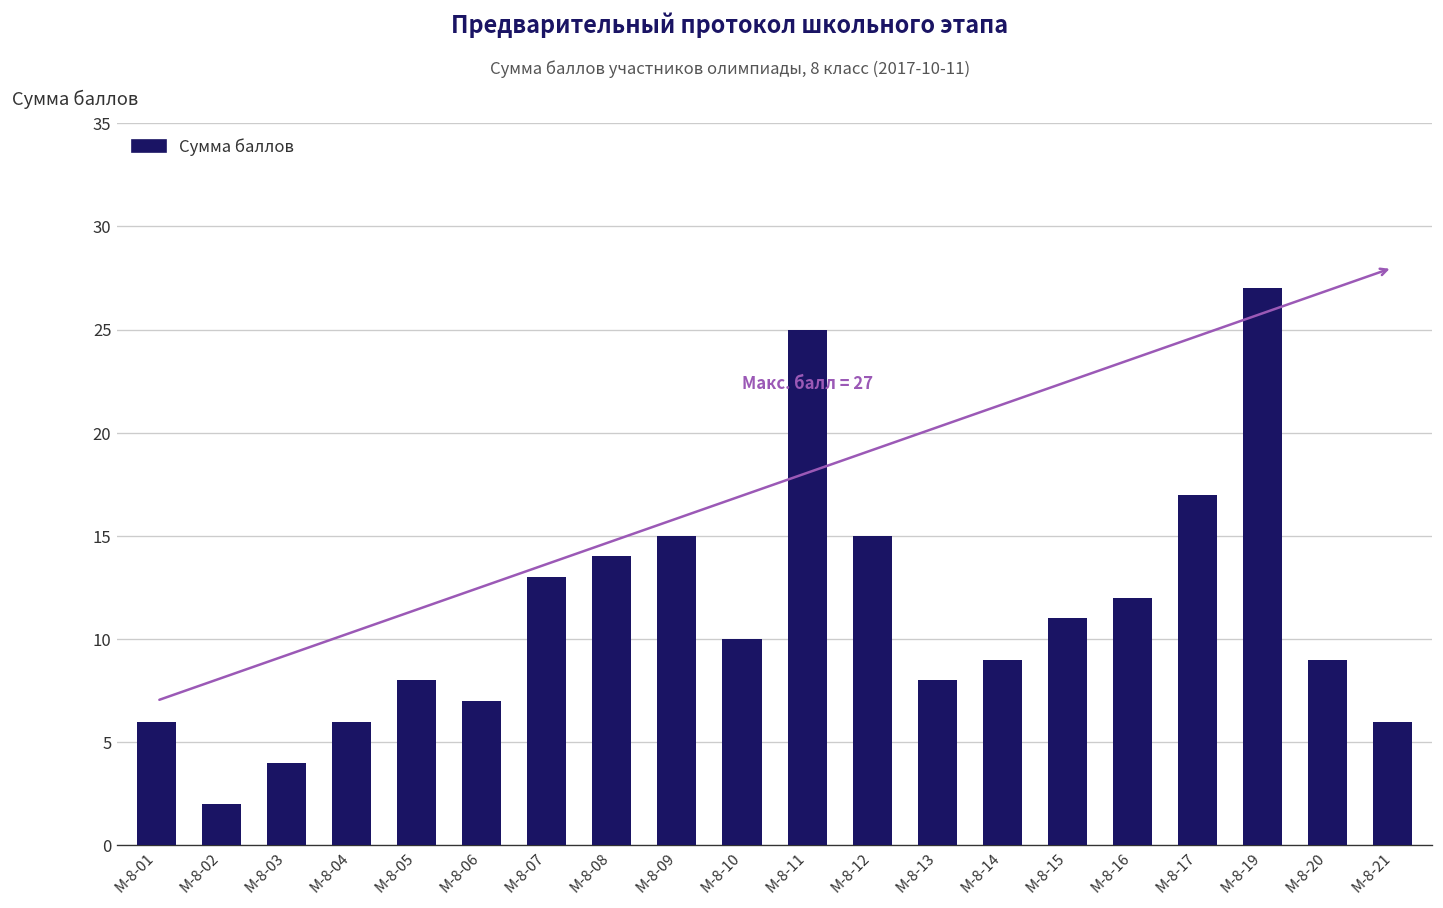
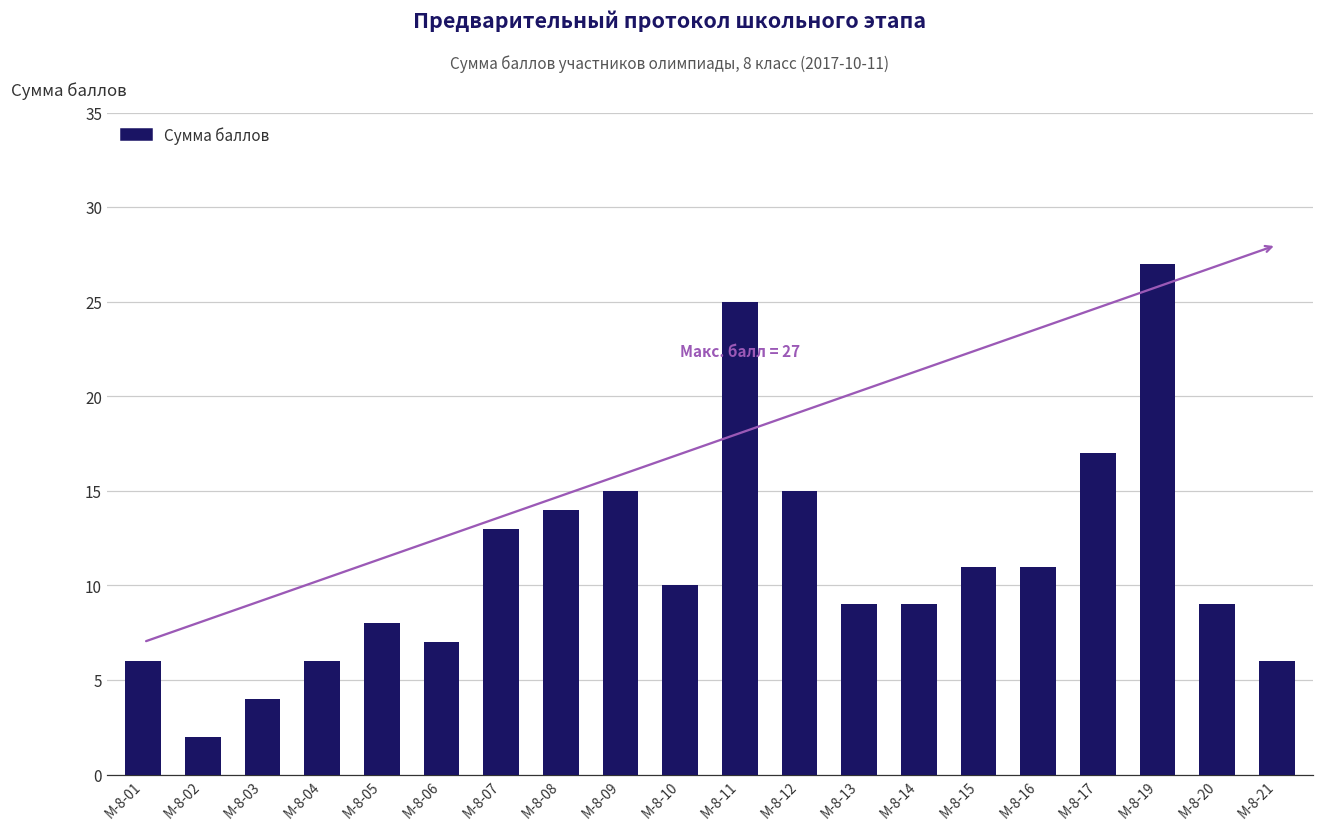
  {
    "М-8-01": 6,
    "М-8-02": 2,
    "М-8-03": 4,
    "М-8-04": 6,
    "М-8-05": 8,
    "М-8-06": 7,
    "М-8-07": 13,
    "М-8-08": 14,
    "М-8-09": 15,
    "М-8-10": 10,
    "М-8-12": 15,
-   "М-8-13": 8,
+   "М-8-13": 9,
    "М-8-14": 9,
    "М-8-15": 11,
-   "М-8-16": 12,
+   "М-8-16": 11,
    "М-8-17": 17,
    "М-8-19": 27,
    "М-8-20": 9,
    "М-8-21": 6
  }
